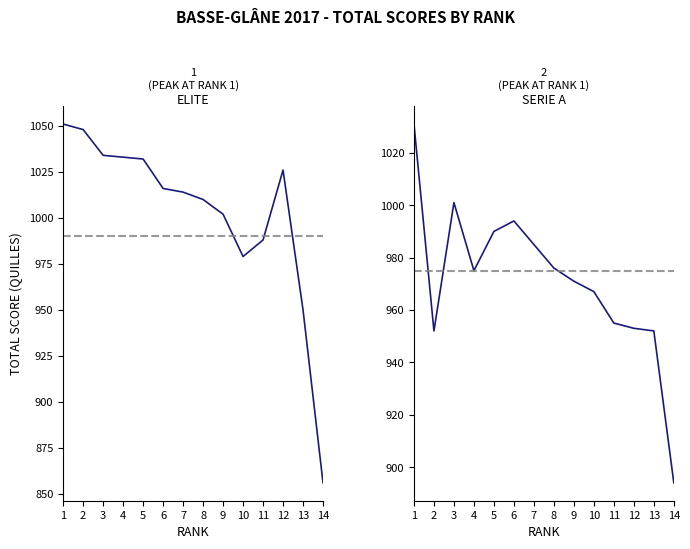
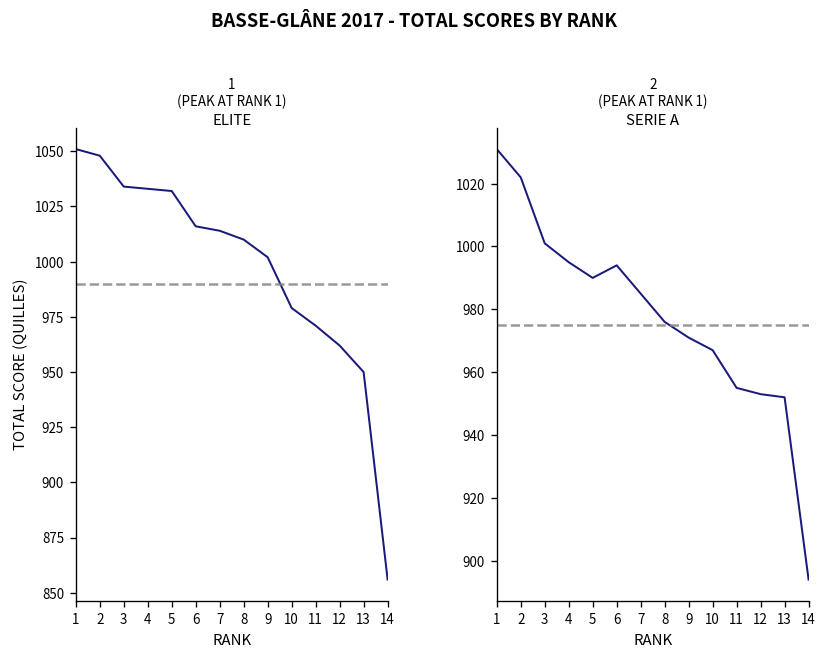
  {
    "ELITE": {
      "1": 1051,
      "2": 1048,
      "3": 1034,
      "4": 1033,
      "5": 1032,
      "6": 1016,
      "7": 1014,
      "8": 1010,
      "9": 1002,
      "10": 979,
-     "11": 988,
-     "12": 1026,
+     "11": 971,
+     "12": 962,
      "13": 950,
      "14": 856
    },
    "SERIE A": {
      "1": 1031,
-     "2": 952,
+     "2": 1022,
      "3": 1001,
-     "4": 975,
+     "4": 995,
      "5": 990,
      "6": 994,
      "7": 985,
      "8": 976,
      "9": 971,
      "10": 967,
      "11": 955,
      "12": 953,
      "13": 952,
      "14": 894
    }
  }
